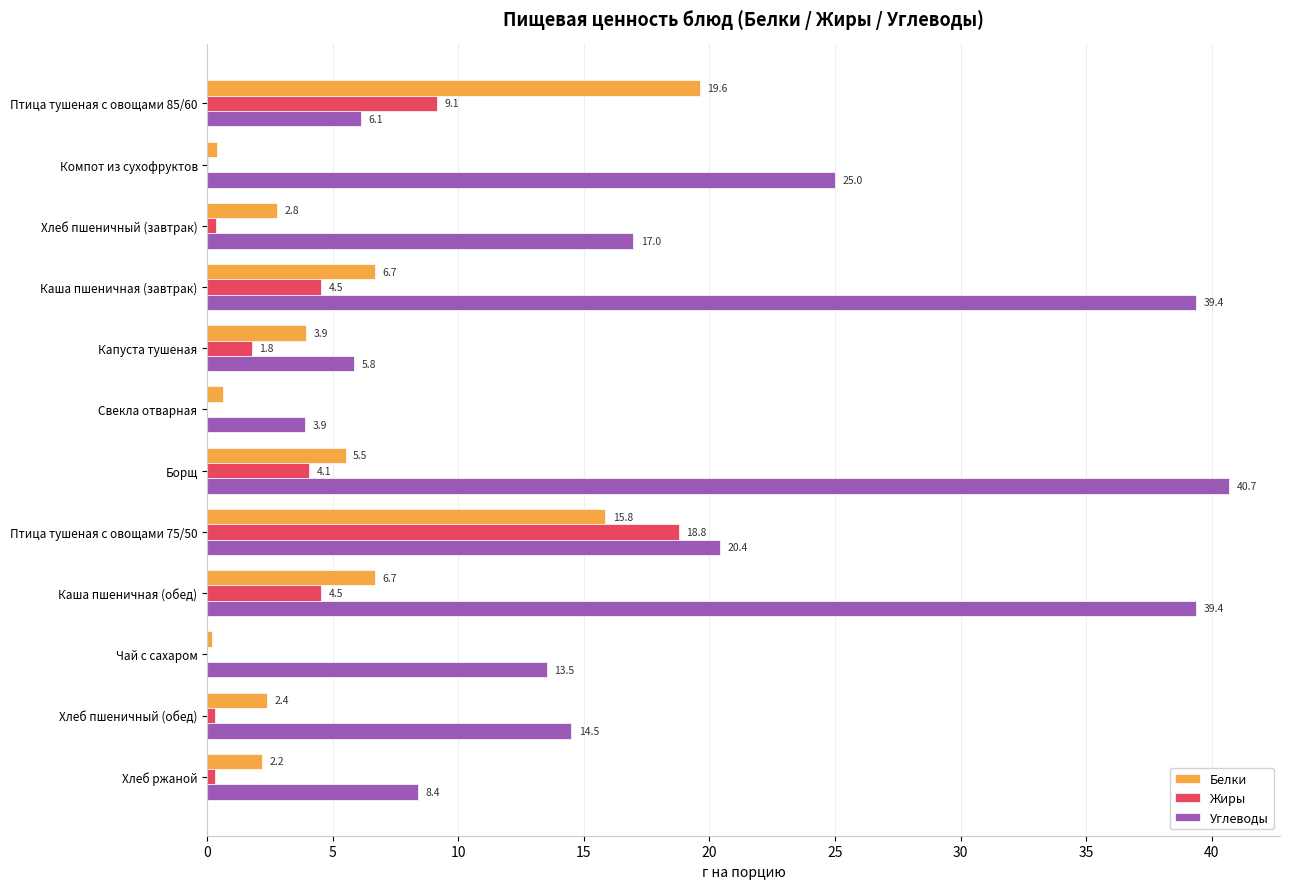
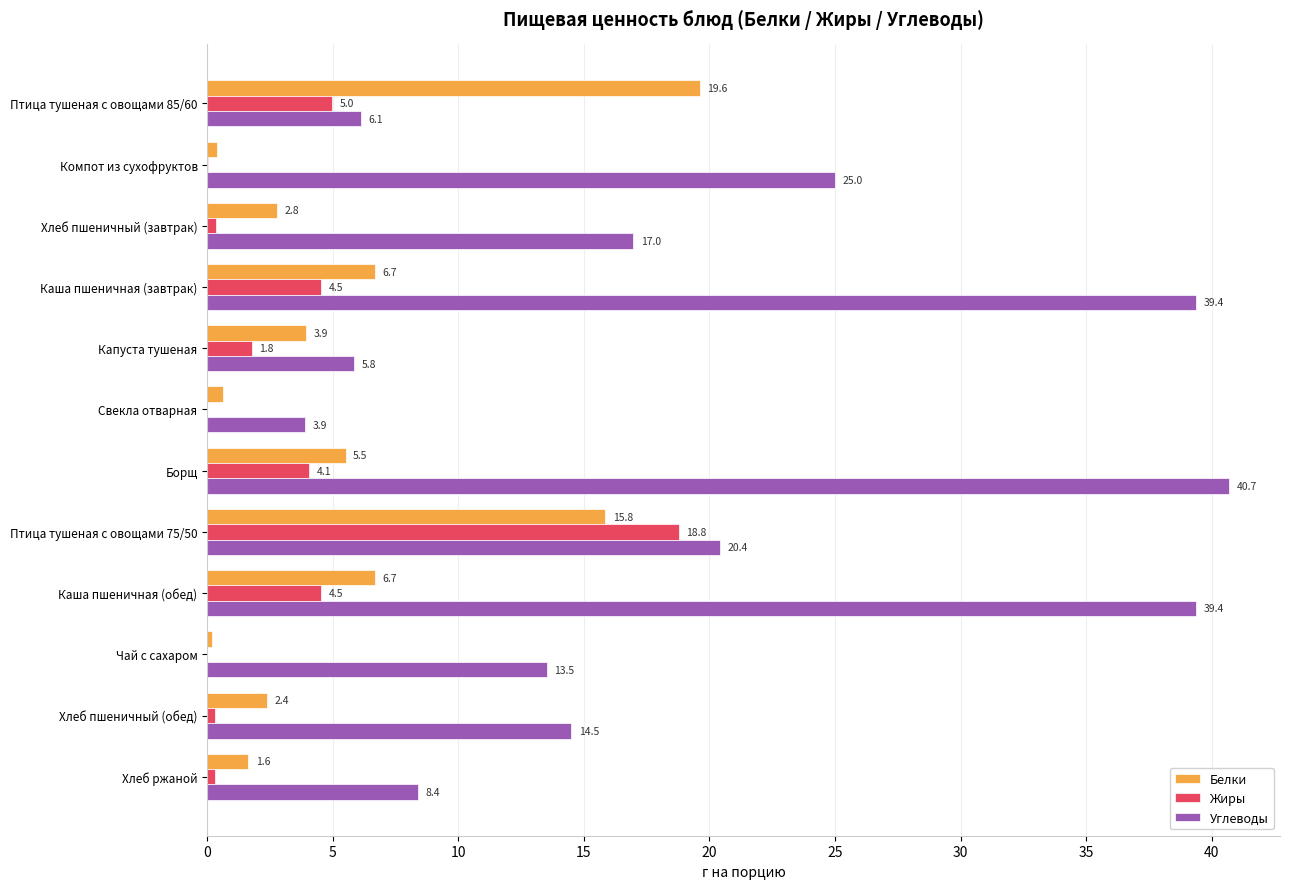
  {
    "Белки": {
      "Птица тушеная с овощами 85/60": 19.6,
      "Хлеб пшеничный (завтрак)": 2.8,
      "Каша пшеничная (завтрак)": 6.7,
      "Капуста тушеная": 3.9,
      "Борщ": 5.5,
      "Птица тушеная с овощами 75/50": 15.8,
      "Каша пшеничная (обед)": 6.7,
      "Хлеб пшеничный (обед)": 2.4,
-     "Хлеб ржаной": 2.2
+     "Хлеб ржаной": 1.6
    },
    "Жиры": {
-     "Птица тушеная с овощами 85/60": 9.1,
+     "Птица тушеная с овощами 85/60": 5.0,
      "Каша пшеничная (завтрак)": 4.5,
      "Капуста тушеная": 1.8,
      "Борщ": 4.1,
      "Птица тушеная с овощами 75/50": 18.8,
      "Каша пшеничная (обед)": 4.5
    },
    "Углеводы": {
      "Птица тушеная с овощами 85/60": 6.1,
      "Компот из сухофруктов": 25.0,
      "Хлеб пшеничный (завтрак)": 17.0,
      "Каша пшеничная (завтрак)": 39.4,
      "Капуста тушеная": 5.8,
      "Свекла отварная": 3.9,
      "Борщ": 40.7,
      "Птица тушеная с овощами 75/50": 20.4,
      "Каша пшеничная (обед)": 39.4,
      "Чай с сахаром": 13.5,
      "Хлеб пшеничный (обед)": 14.5,
      "Хлеб ржаной": 8.4
    }
  }
